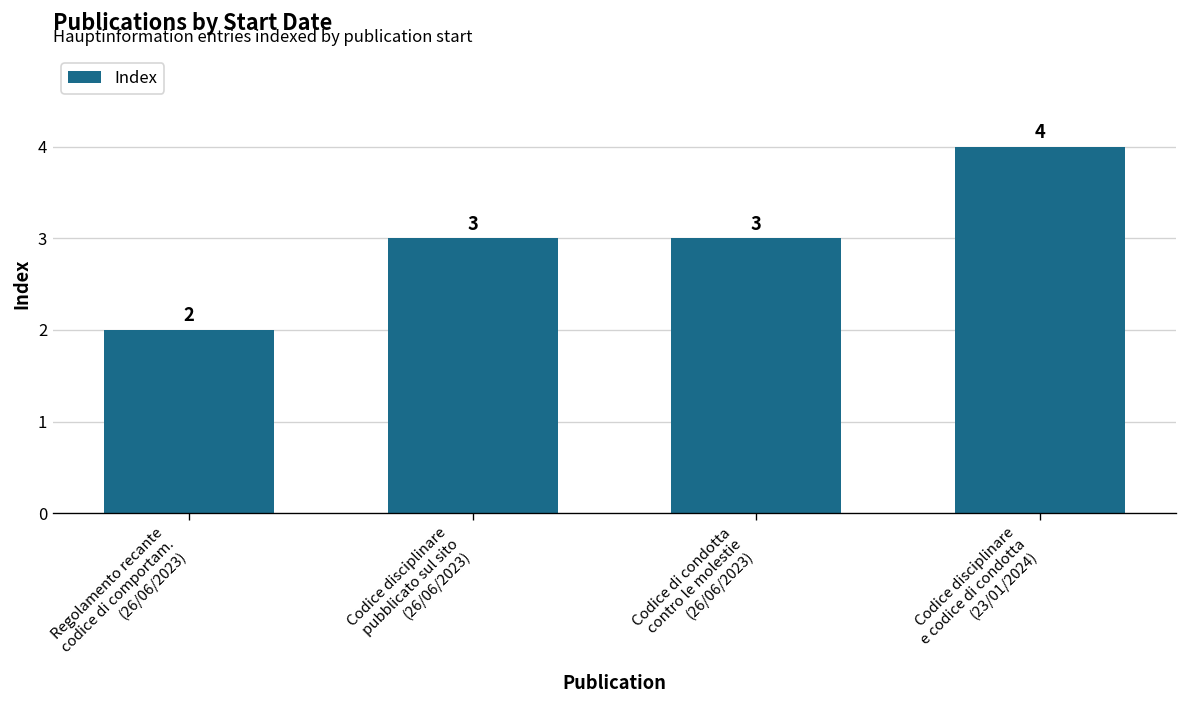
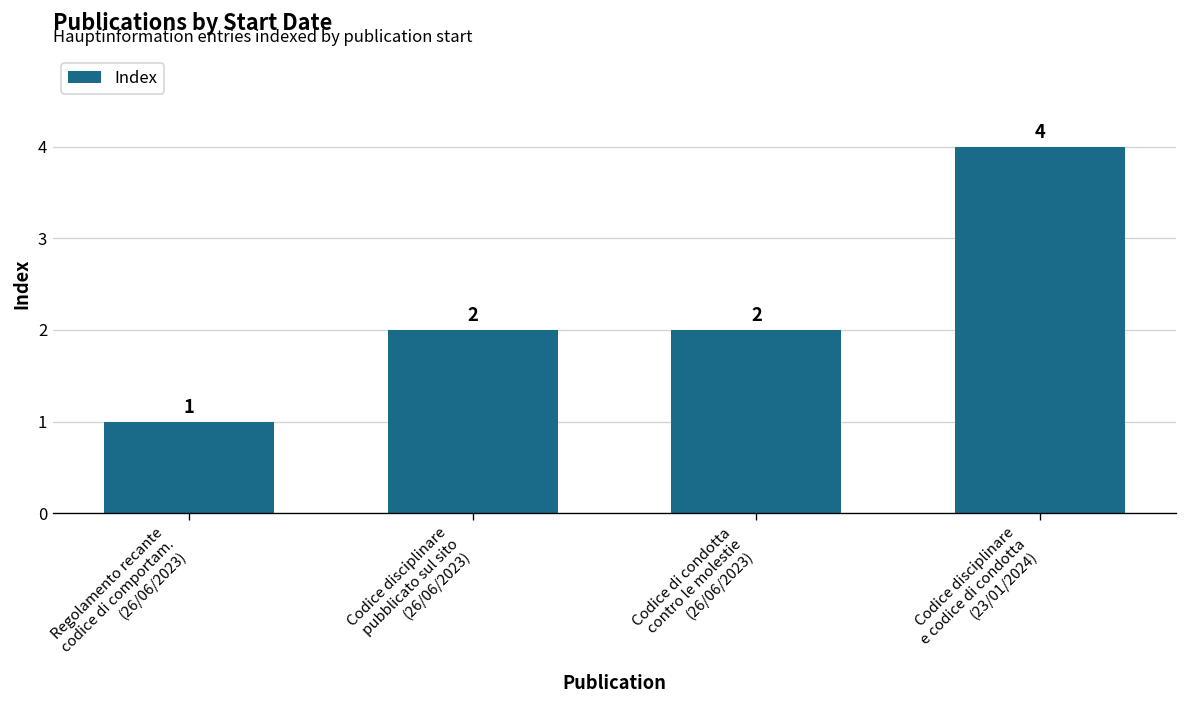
  {
-   "Regolamento recante codice di comportam. (26/06/2023)": 2,
-   "Codice disciplinare pubblicato sul sito (26/06/2023)": 3,
-   "Codice di condotta contro le molestie (26/06/2023)": 3,
+   "Regolamento recante codice di comportam. (26/06/2023)": 1,
+   "Codice disciplinare pubblicato sul sito (26/06/2023)": 2,
+   "Codice di condotta contro le molestie (26/06/2023)": 2,
    "Codice disciplinare e codice di condotta (23/01/2024)": 4
  }
